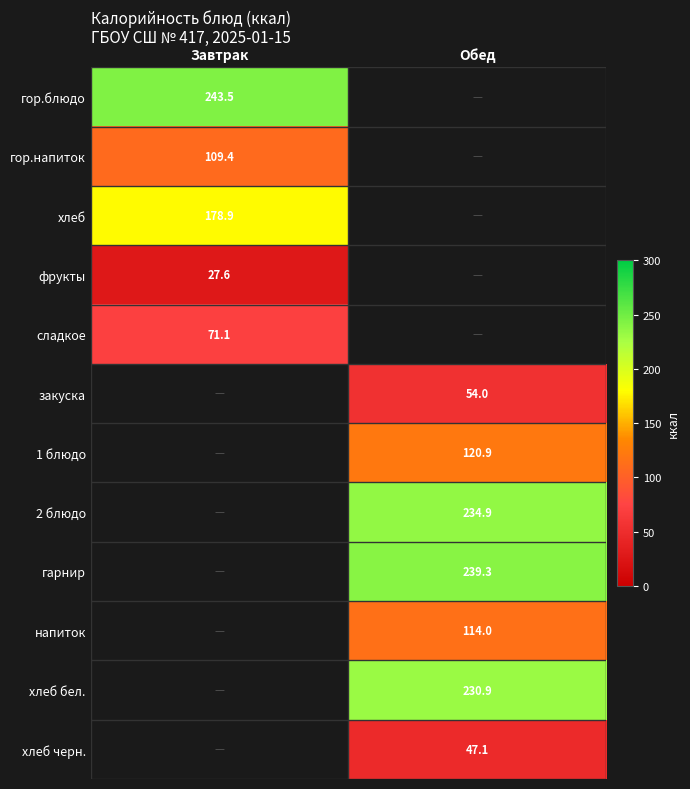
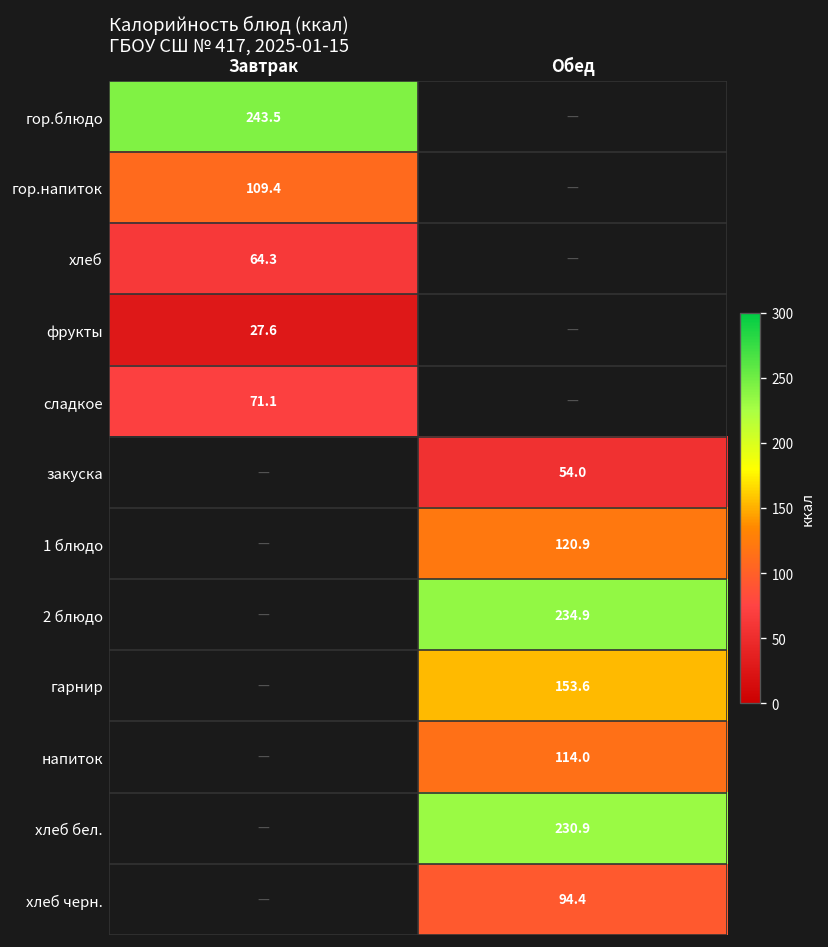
  {
    "гор.блюдо": {
      "Завтрак": 243.5
    },
    "гор.напиток": {
      "Завтрак": 109.4
    },
    "хлеб": {
-     "Завтрак": 178.9
+     "Завтрак": 64.3
    },
    "фрукты": {
      "Завтрак": 27.6
    },
    "сладкое": {
      "Завтрак": 71.1
    },
    "закуска": {
      "Обед": 54.0
    },
    "1 блюдо": {
      "Обед": 120.9
    },
    "2 блюдо": {
      "Обед": 234.9
    },
    "гарнир": {
-     "Обед": 239.3
+     "Обед": 153.6
    },
    "напиток": {
      "Обед": 114.0
    },
    "хлеб бел.": {
      "Обед": 230.9
    },
    "хлеб черн.": {
-     "Обед": 47.1
+     "Обед": 94.4
    }
  }
